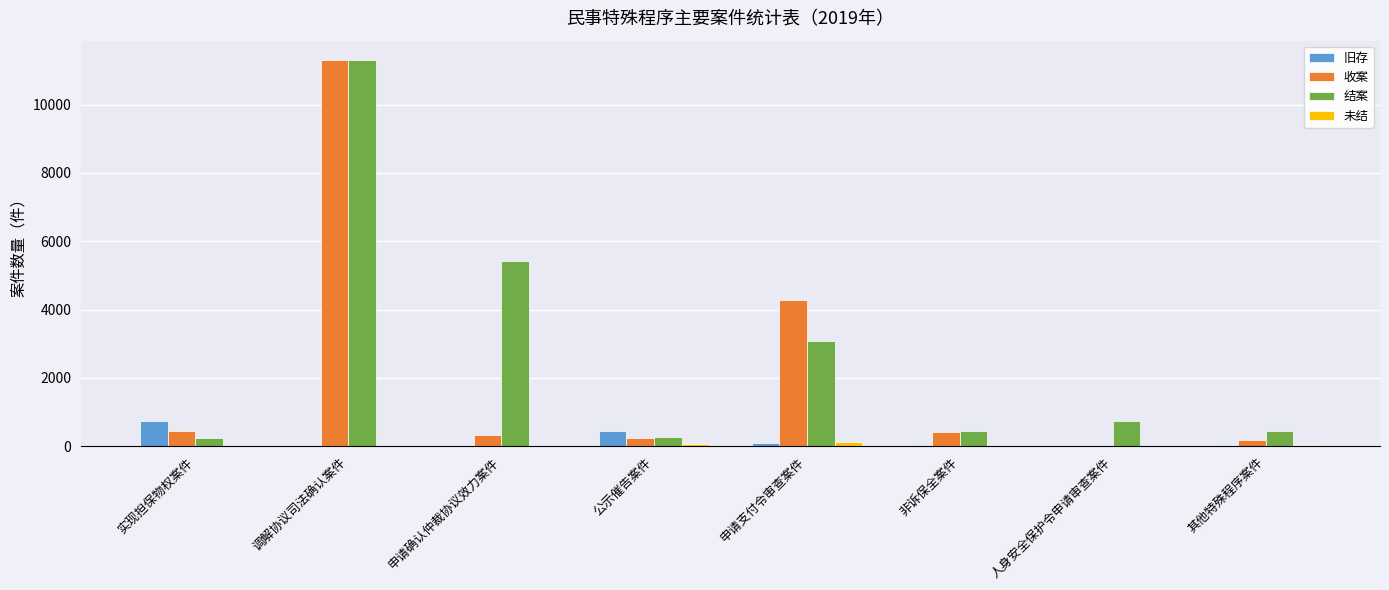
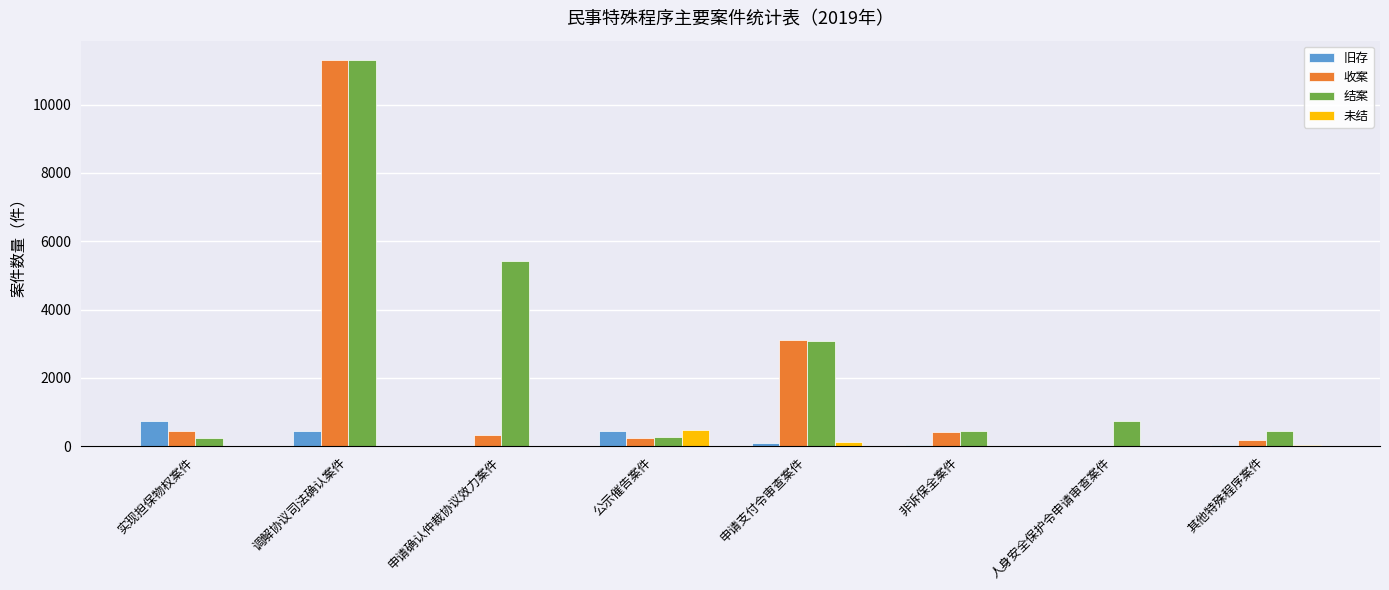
  {
    "旧存": {
      "实现担保物权案件": 700,
-     "调解协议司法确认案件": 0,
+     "调解协议司法确认案件": 500,
      "申请确认仲裁协议效力案件": 0,
      "公示催告案件": 400,
      "申请支付令审查案件": 100,
      "人身安全保护令申请审查案件": 0
    },
    "收案": {
      "实现担保物权案件": 500,
      "调解协议司法确认案件": 11300,
      "申请确认仲裁协议效力案件": 300,
      "公示催告案件": 300,
-     "申请支付令审查案件": 4300,
+     "申请支付令审查案件": 3100,
      "非诉保全案件": 400,
      "其他特殊程序案件": 200
    },
    "结案": {
      "实现担保物权案件": 200,
      "调解协议司法确认案件": 11300,
      "申请确认仲裁协议效力案件": 5400,
      "公示催告案件": 300,
      "申请支付令审查案件": 3100,
      "非诉保全案件": 500,
      "人身安全保护令申请审查案件": 700,
      "其他特殊程序案件": 400
    },
    "未结": {
      "申请确认仲裁协议效力案件": 0,
-     "公示催告案件": 100,
+     "公示催告案件": 500,
      "申请支付令审查案件": 100,
      "人身安全保护令申请审查案件": 0
    }
  }
